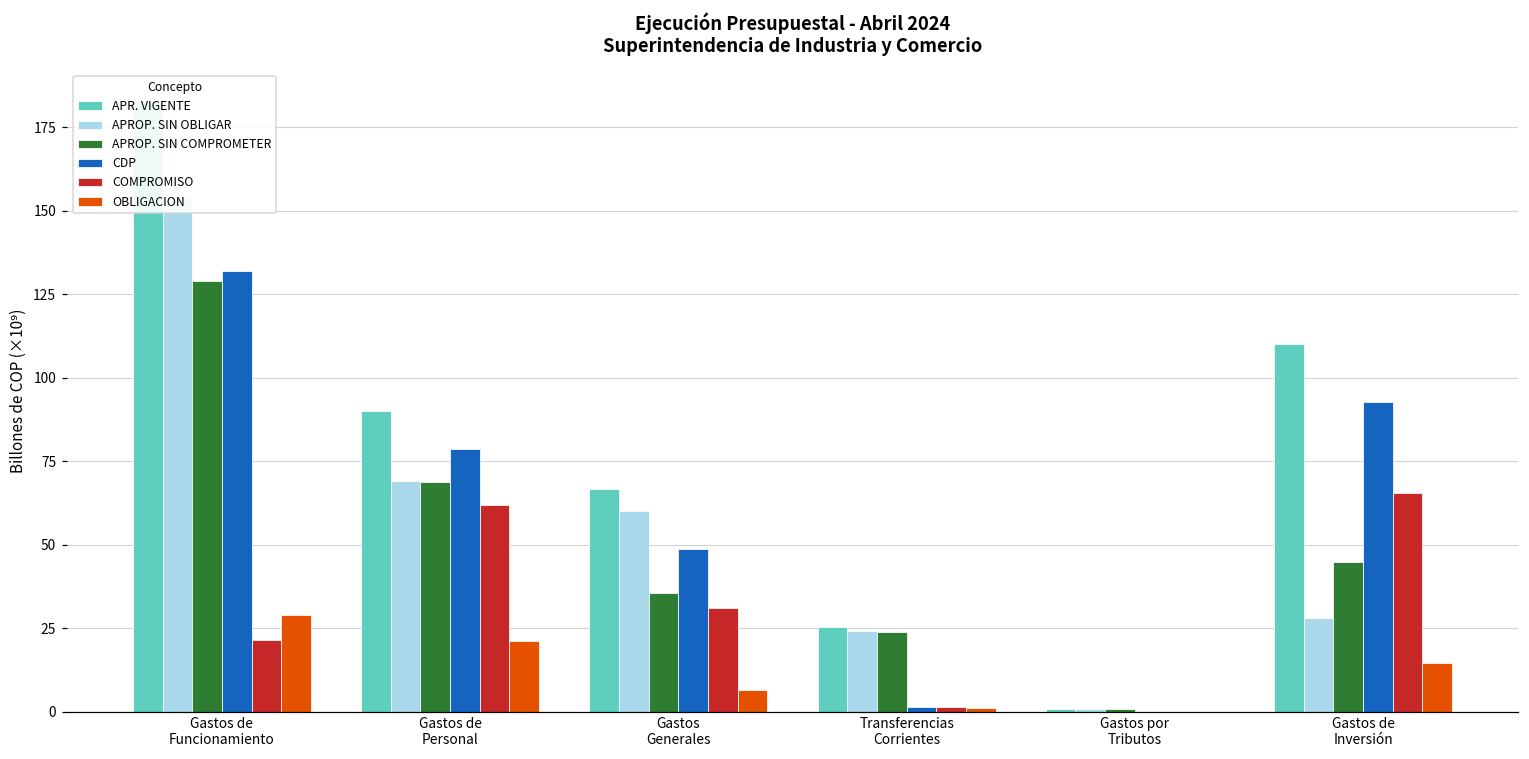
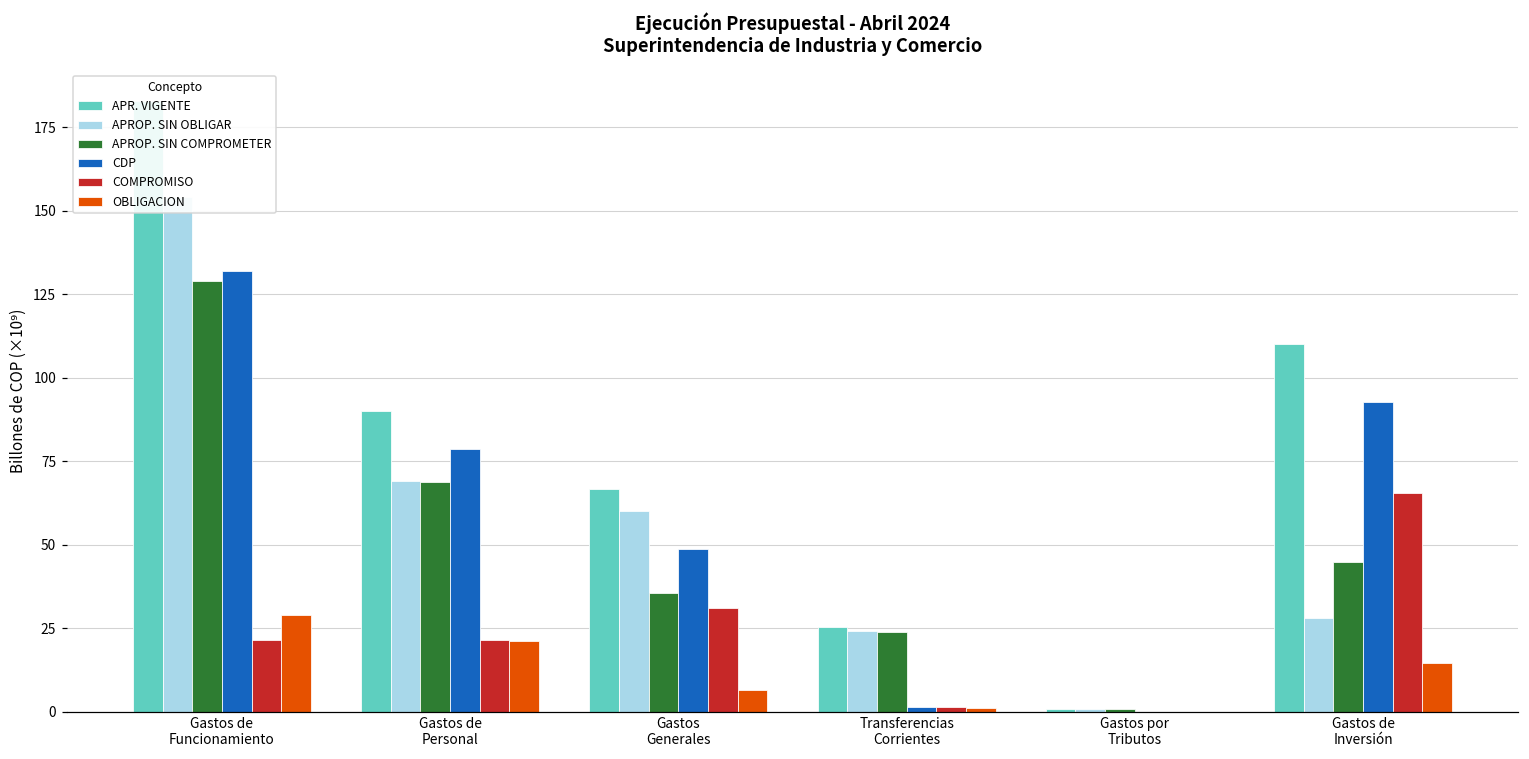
  {
    "APR. VIGENTE": {
      "Gastos de Personal": 90,
      "Gastos Generales": 67,
      "Transferencias Corrientes": 25,
      "Gastos de Inversión": 110
    },
    "APROP. SIN OBLIGAR": {
      "Gastos de Personal": 69,
      "Gastos Generales": 60,
      "Transferencias Corrientes": 24,
      "Gastos de Inversión": 28
    },
    "APROP. SIN COMPROMETER": {
      "Gastos de Funcionamiento": 129,
      "Gastos de Personal": 69,
      "Gastos Generales": 36,
      "Transferencias Corrientes": 24,
      "Gastos de Inversión": 45
    },
    "CDP": {
      "Gastos de Funcionamiento": 132,
      "Gastos de Personal": 79,
      "Gastos Generales": 49,
      "Transferencias Corrientes": 1,
      "Gastos de Inversión": 93
    },
    "COMPROMISO": {
      "Gastos de Funcionamiento": 22,
-     "Gastos de Personal": 62,
+     "Gastos de Personal": 22,
      "Gastos Generales": 31,
      "Transferencias Corrientes": 1,
      "Gastos por Tributos": 0,
      "Gastos de Inversión": 65
    },
    "OBLIGACION": {
      "Gastos de Funcionamiento": 29,
      "Gastos de Personal": 21,
      "Gastos Generales": 7,
      "Transferencias Corrientes": 1,
      "Gastos por Tributos": 0,
      "Gastos de Inversión": 15
    }
  }
